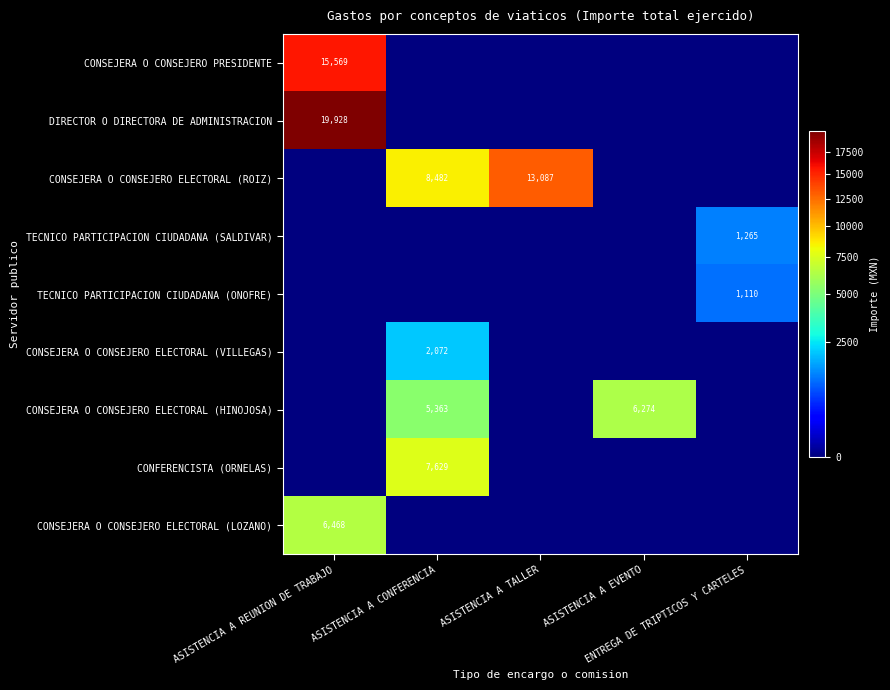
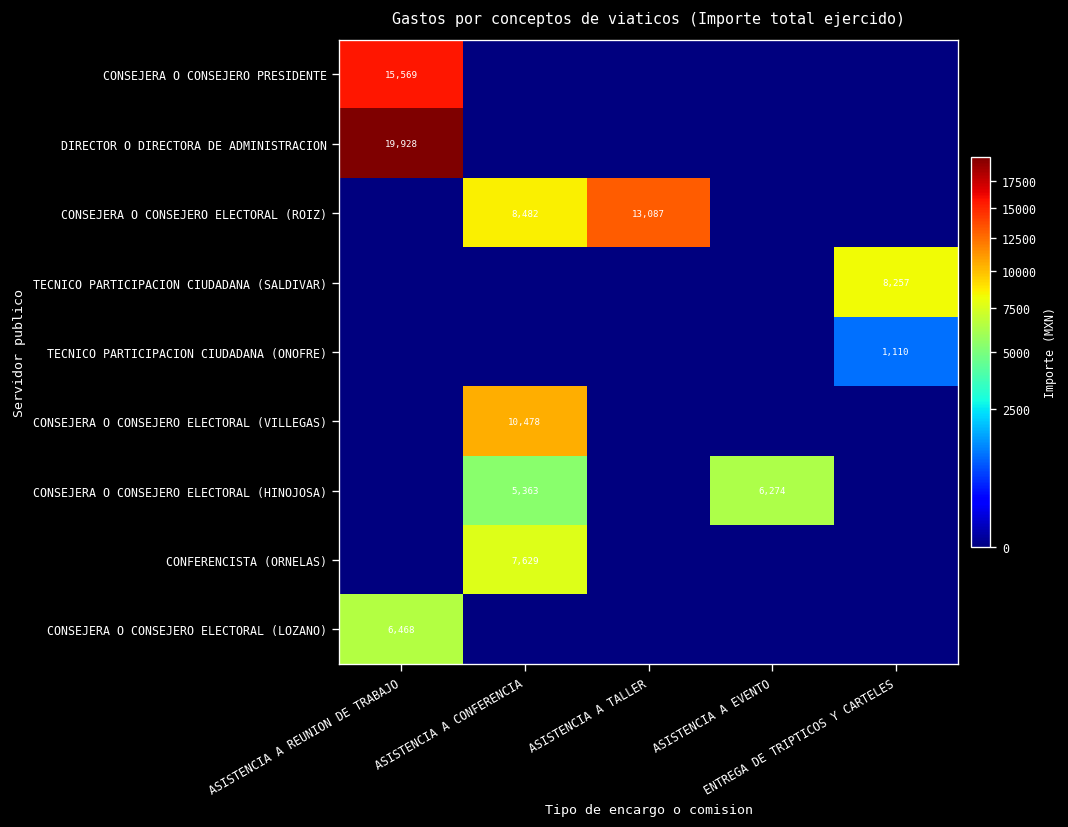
  {
    "CONSEJERA O CONSEJERO PRESIDENTE": {
      "ASISTENCIA A REUNION DE TRABAJO": "15,569"
    },
    "DIRECTOR O DIRECTORA DE ADMINISTRACION": {
      "ASISTENCIA A REUNION DE TRABAJO": "19,928"
    },
    "CONSEJERA O CONSEJERO ELECTORAL (ROIZ)": {
      "ASISTENCIA A CONFERENCIA": "8,482",
      "ASISTENCIA A TALLER": "13,087"
    },
    "TECNICO PARTICIPACION CIUDADANA (SALDIVAR)": {
-     "ENTREGA DE TRIPTICOS Y CARTELES": "1,265"
+     "ENTREGA DE TRIPTICOS Y CARTELES": "8,257"
    },
    "TECNICO PARTICIPACION CIUDADANA (ONOFRE)": {
      "ENTREGA DE TRIPTICOS Y CARTELES": "1,110"
    },
    "CONSEJERA O CONSEJERO ELECTORAL (VILLEGAS)": {
-     "ASISTENCIA A CONFERENCIA": "2,072"
+     "ASISTENCIA A CONFERENCIA": "10,478"
    },
    "CONSEJERA O CONSEJERO ELECTORAL (HINOJOSA)": {
      "ASISTENCIA A CONFERENCIA": "5,363",
      "ASISTENCIA A EVENTO": "6,274"
    },
    "CONFERENCISTA (ORNELAS)": {
      "ASISTENCIA A CONFERENCIA": "7,629"
    },
    "CONSEJERA O CONSEJERO ELECTORAL (LOZANO)": {
      "ASISTENCIA A REUNION DE TRABAJO": "6,468"
    }
  }
